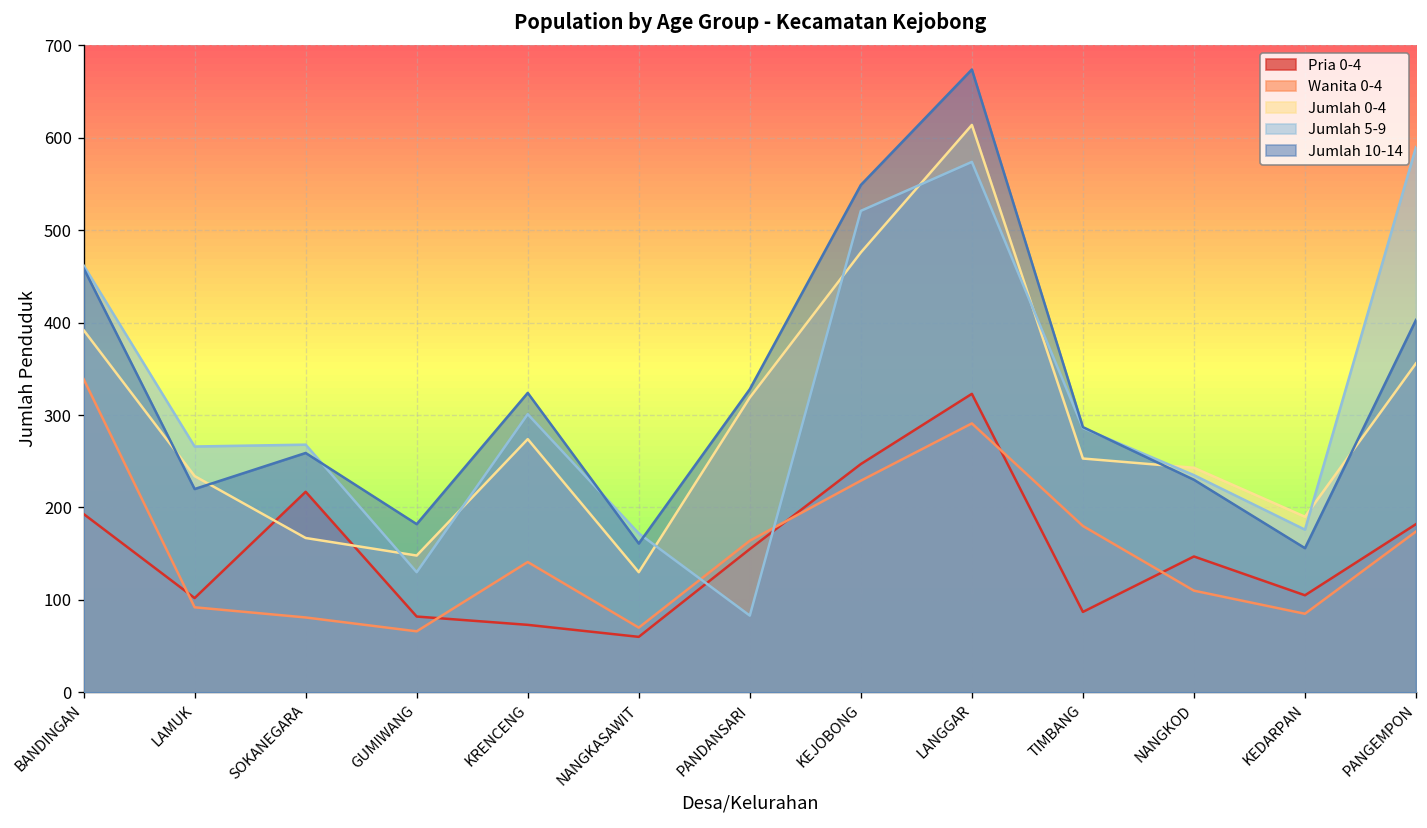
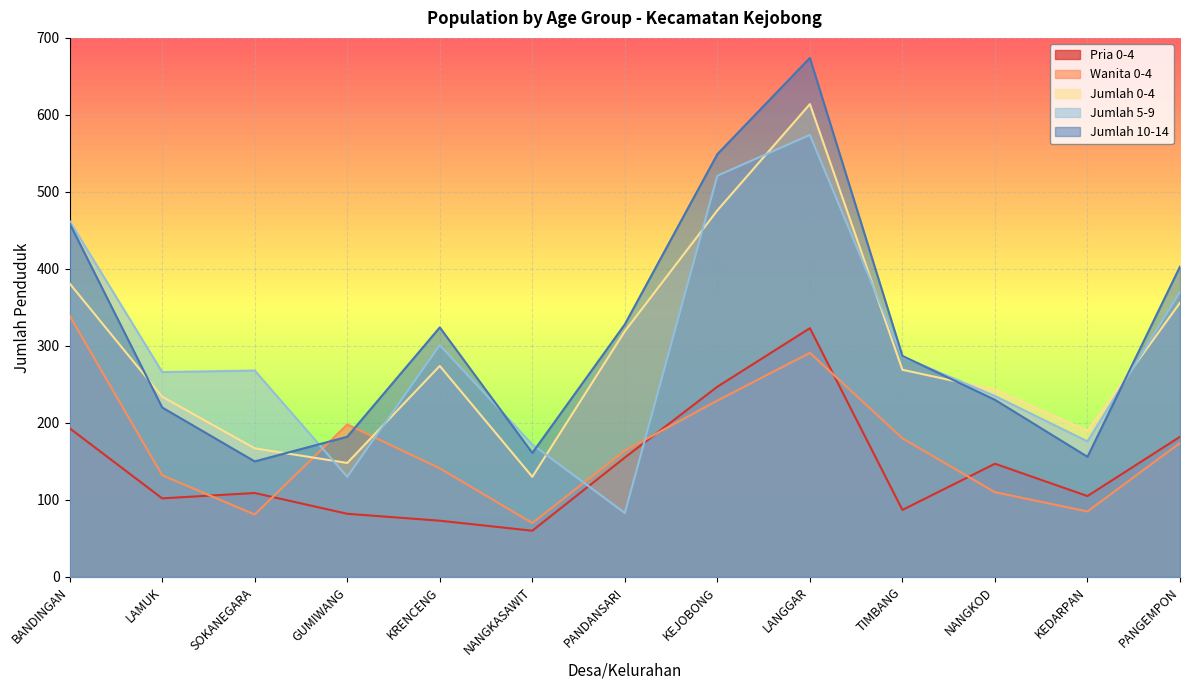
  {
    "Pria 0-4": {
      "BANDINGAN": 190,
      "LAMUK": 100,
-     "SOKANEGARA": 220,
+     "SOKANEGARA": 110,
      "GUMIWANG": 80,
      "KRENCENG": 70,
      "NANGKASAWIT": 60,
      "PANDANSARI": 160,
      "KEJOBONG": 250,
      "LANGGAR": 320,
      "TIMBANG": 90,
      "NANGKOD": 150,
      "KEDARPAN": 110,
      "PANGEMPON": 180
    },
    "Wanita 0-4": {
      "BANDINGAN": 340,
-     "LAMUK": 90,
+     "LAMUK": 130,
      "SOKANEGARA": 80,
-     "GUMIWANG": 70,
+     "GUMIWANG": 200,
      "KRENCENG": 140,
      "NANGKASAWIT": 70,
      "PANDANSARI": 160,
      "KEJOBONG": 230,
      "LANGGAR": 290,
      "TIMBANG": 180,
      "NANGKOD": 110,
      "KEDARPAN": 90,
      "PANGEMPON": 170
    },
    "Jumlah 0-4": {
-     "BANDINGAN": 390,
+     "BANDINGAN": 380,
      "LAMUK": 230,
      "SOKANEGARA": 170,
      "GUMIWANG": 150,
      "KRENCENG": 270,
      "NANGKASAWIT": 130,
      "PANDANSARI": 320,
      "KEJOBONG": 480,
      "LANGGAR": 610,
-     "TIMBANG": 250,
+     "TIMBANG": 270,
      "NANGKOD": 240,
      "KEDARPAN": 190,
      "PANGEMPON": 360
    },
    "Jumlah 5-9": {
      "LAMUK": 270,
      "SOKANEGARA": 270,
      "GUMIWANG": 130,
      "KRENCENG": 300,
      "NANGKASAWIT": 170,
      "PANDANSARI": 80,
      "KEJOBONG": 520,
      "LANGGAR": 570,
      "NANGKOD": 240,
      "KEDARPAN": 180,
-     "PANGEMPON": 590
+     "PANGEMPON": 370
    },
    "Jumlah 10-14": {
      "LAMUK": 220,
-     "SOKANEGARA": 260,
+     "SOKANEGARA": 150,
      "GUMIWANG": 180,
      "KRENCENG": 320,
      "NANGKASAWIT": 160,
      "PANDANSARI": 330,
      "KEJOBONG": 550,
      "LANGGAR": 670,
      "NANGKOD": 230,
      "KEDARPAN": 160,
      "PANGEMPON": 400
    }
  }
